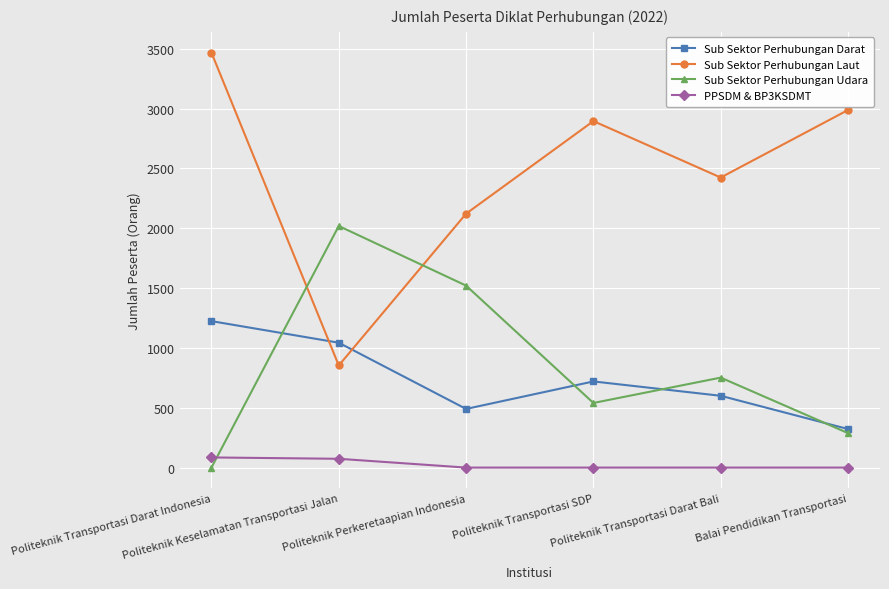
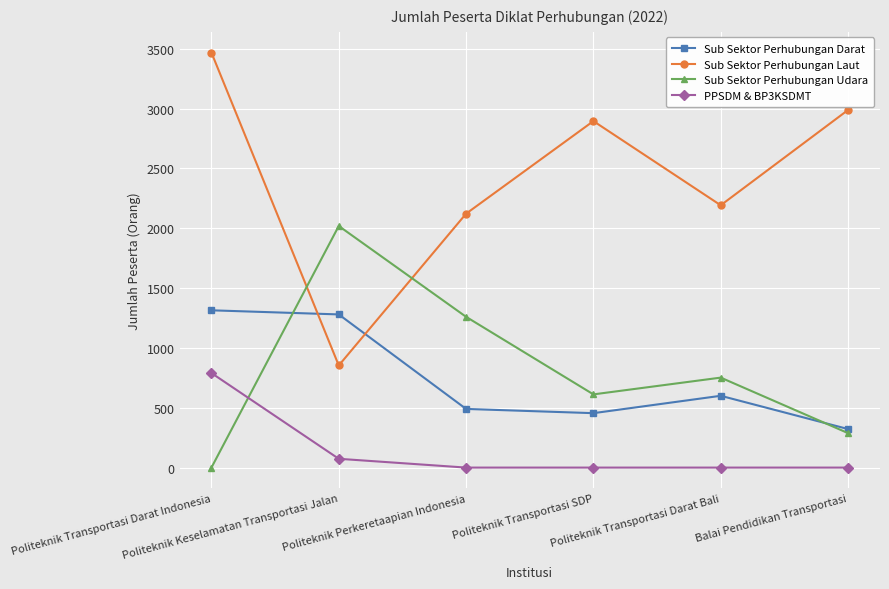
  {
    "Sub Sektor Perhubungan Darat": {
-     "Politeknik Transportasi Darat Indonesia": 1220,
-     "Politeknik Keselamatan Transportasi Jalan": 1040,
+     "Politeknik Transportasi Darat Indonesia": 1310,
+     "Politeknik Keselamatan Transportasi Jalan": 1280,
      "Politeknik Perkeretaapian Indonesia": 490,
-     "Politeknik Transportasi SDP": 720,
+     "Politeknik Transportasi SDP": 450,
      "Politeknik Transportasi Darat Bali": 600,
      "Balai Pendidikan Transportasi": 320
    },
    "Sub Sektor Perhubungan Laut": {
      "Politeknik Transportasi Darat Indonesia": 3470,
      "Politeknik Keselamatan Transportasi Jalan": 850,
      "Politeknik Perkeretaapian Indonesia": 2120,
      "Politeknik Transportasi SDP": 2900,
-     "Politeknik Transportasi Darat Bali": 2420,
+     "Politeknik Transportasi Darat Bali": 2190,
      "Balai Pendidikan Transportasi": 2990
    },
    "Sub Sektor Perhubungan Udara": {
      "Politeknik Transportasi Darat Indonesia": 0,
      "Politeknik Keselamatan Transportasi Jalan": 2020,
-     "Politeknik Perkeretaapian Indonesia": 1520,
-     "Politeknik Transportasi SDP": 540,
+     "Politeknik Perkeretaapian Indonesia": 1260,
+     "Politeknik Transportasi SDP": 610,
      "Politeknik Transportasi Darat Bali": 750,
      "Balai Pendidikan Transportasi": 290
    },
    "PPSDM & BP3KSDMT": {
-     "Politeknik Transportasi Darat Indonesia": 80,
+     "Politeknik Transportasi Darat Indonesia": 790,
      "Politeknik Keselamatan Transportasi Jalan": 70,
      "Politeknik Perkeretaapian Indonesia": 0,
      "Politeknik Transportasi SDP": 0,
      "Politeknik Transportasi Darat Bali": 0,
      "Balai Pendidikan Transportasi": 0
    }
  }
